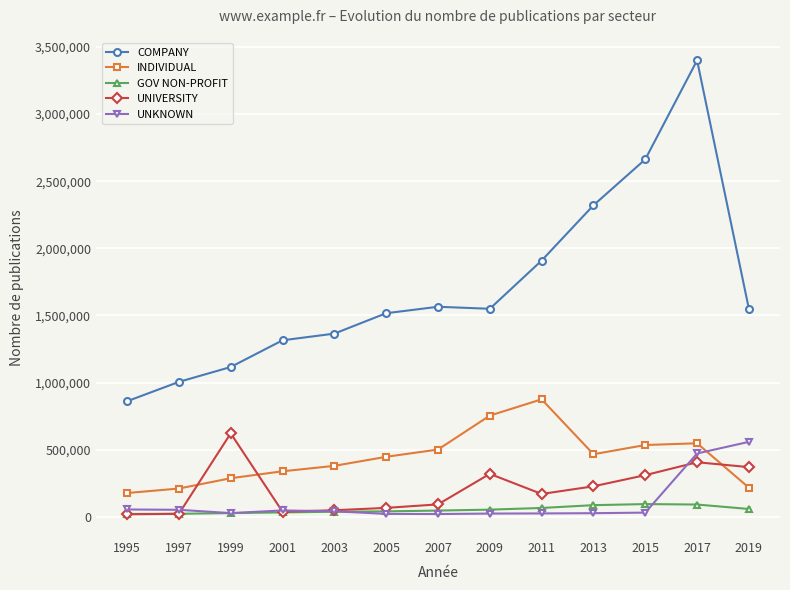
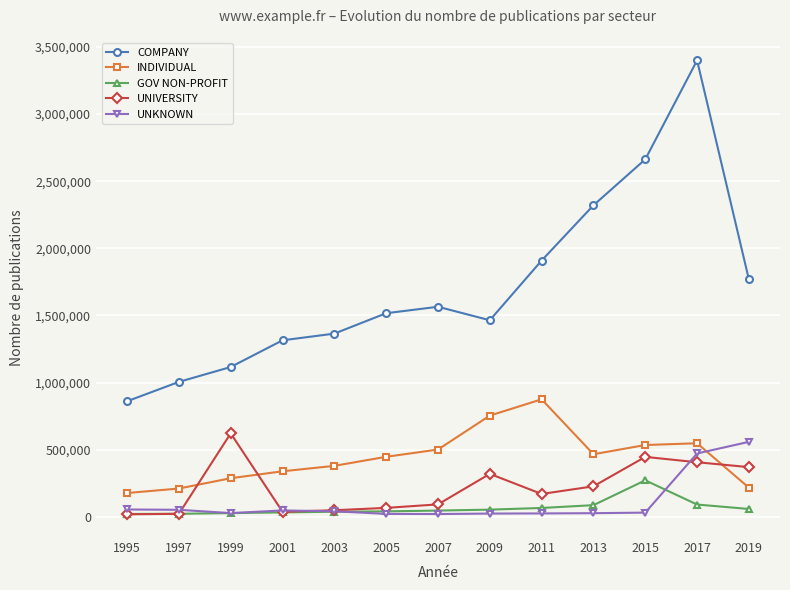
  {
    "COMPANY": {
      "1995": "860,000",
      "1997": "1,010,000",
      "1999": "1,120,000",
      "2001": "1,310,000",
      "2003": "1,360,000",
      "2005": "1,520,000",
      "2007": "1,560,000",
-     "2009": "1,550,000",
+     "2009": "1,460,000",
      "2011": "1,910,000",
      "2013": "2,320,000",
      "2015": "2,660,000",
      "2017": "3,400,000",
-     "2019": "1,550,000"
+     "2019": "1,770,000"
    },
    "INDIVIDUAL": {
      "1995": "180,000",
      "1997": "210,000",
      "1999": "290,000",
      "2001": "340,000",
      "2003": "380,000",
      "2005": "450,000",
      "2007": "500,000",
      "2009": "750,000",
      "2011": "880,000",
      "2013": "470,000",
      "2015": "530,000",
      "2017": "550,000",
      "2019": "220,000"
    },
    "GOV NON-PROFIT": {
      "2007": "50,000",
      "2009": "50,000",
      "2011": "70,000",
      "2013": "90,000",
-     "2015": "90,000",
+     "2015": "270,000",
      "2017": "90,000",
      "2019": "60,000"
    },
    "UNIVERSITY": {
      "1999": "620,000",
      "2005": "70,000",
      "2007": "90,000",
      "2009": "320,000",
      "2011": "170,000",
      "2013": "230,000",
-     "2015": "310,000",
+     "2015": "450,000",
      "2017": "410,000",
      "2019": "370,000"
    },
    "UNKNOWN": {
      "1995": "50,000",
      "1997": "50,000",
      "2007": "20,000",
      "2009": "20,000",
      "2011": "30,000",
      "2013": "30,000",
      "2015": "30,000",
      "2017": "470,000",
      "2019": "560,000"
    }
  }
